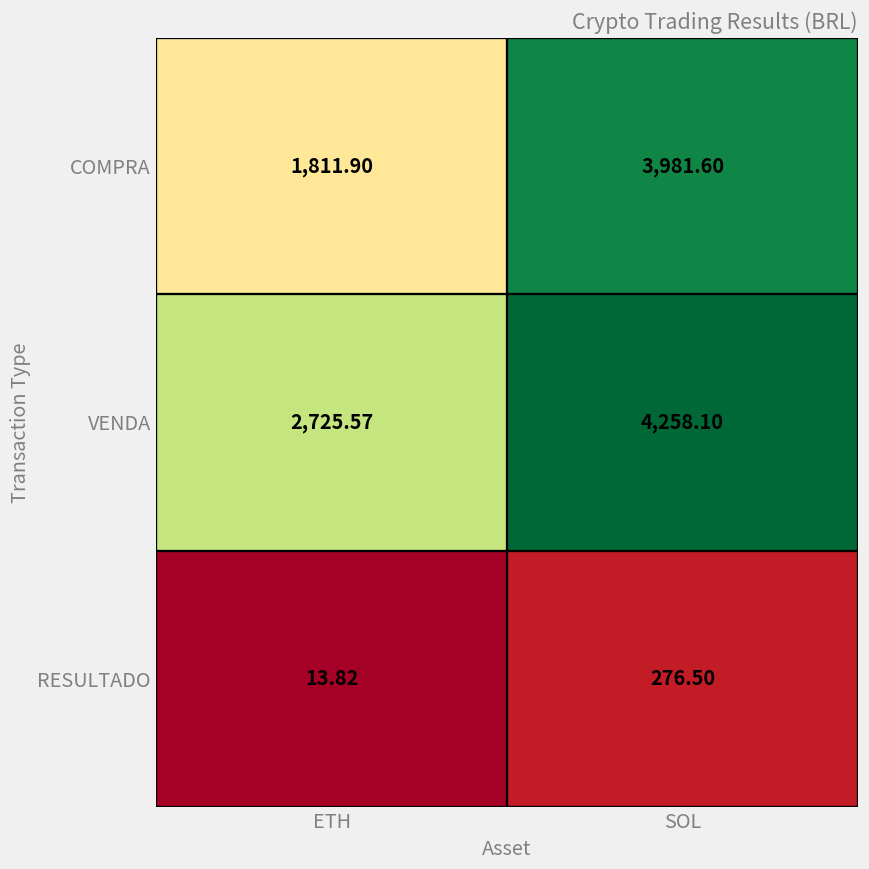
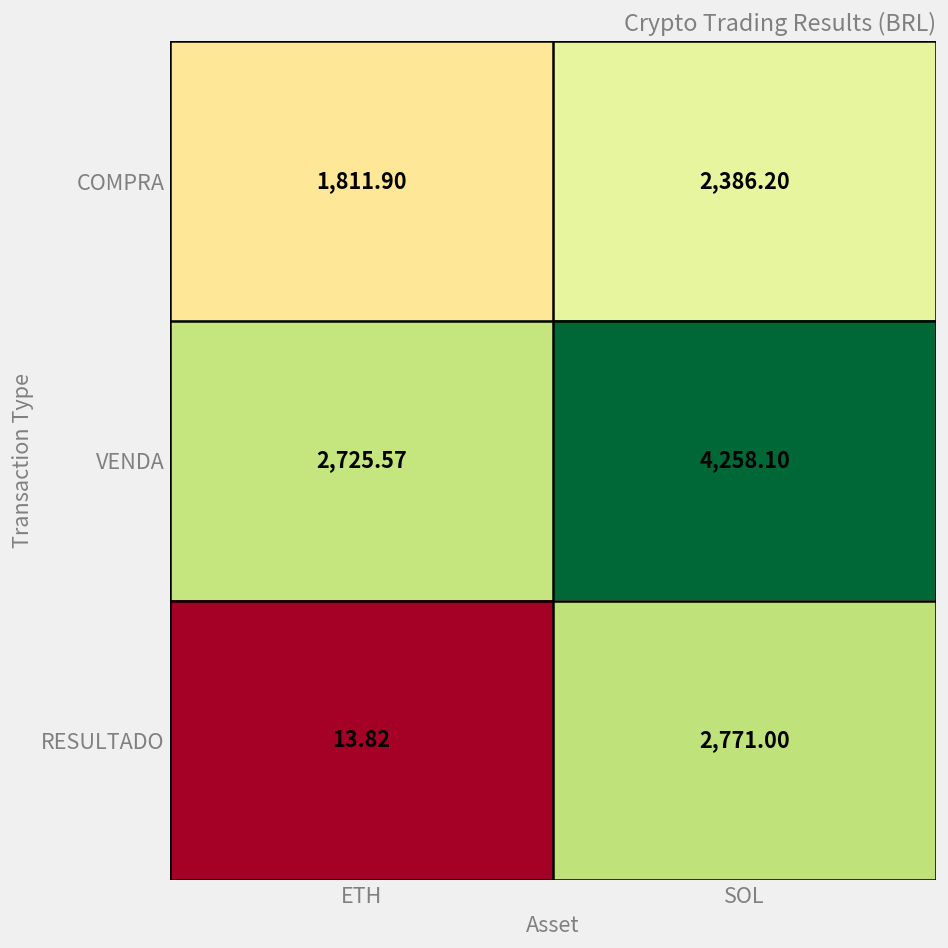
  {
    "COMPRA": {
      "ETH": "1,811.90",
-     "SOL": "3,981.60"
+     "SOL": "2,386.20"
    },
    "VENDA": {
      "ETH": "2,725.57",
      "SOL": "4,258.10"
    },
    "RESULTADO": {
      "ETH": "13.82",
-     "SOL": "276.50"
+     "SOL": "2,771.00"
    }
  }
